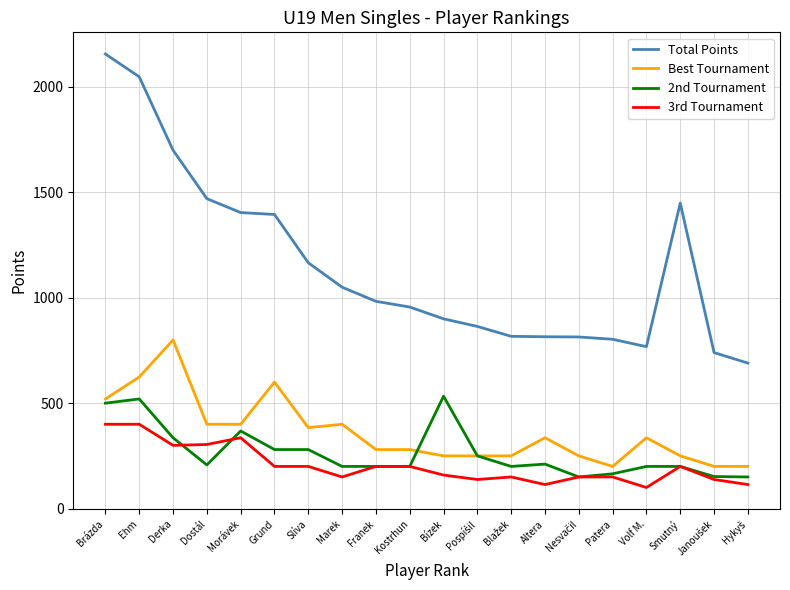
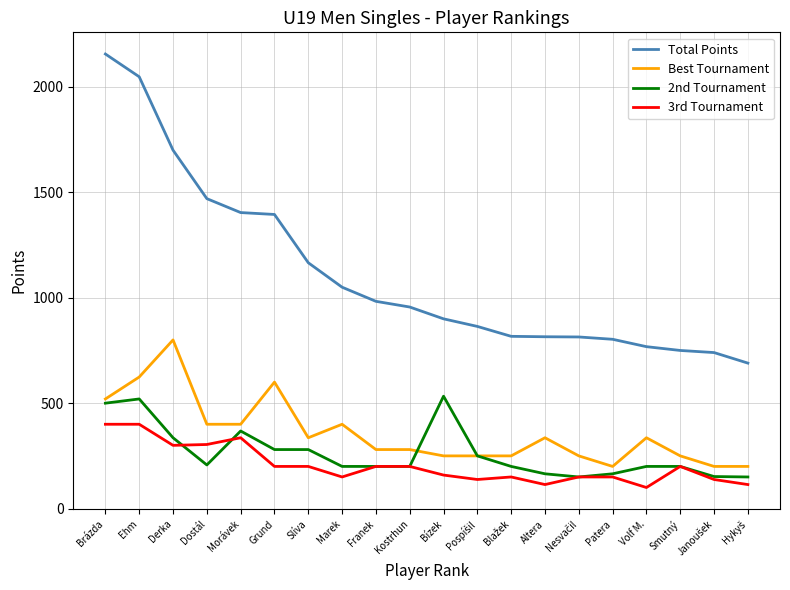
  {
    "Total Points": {
      "Brázda": 2160,
      "Ehm": 2050,
      "Derka": 1700,
      "Dostál": 1470,
      "Morávek": 1400,
      "Grund": 1400,
      "Slíva": 1170,
      "Marek": 1050,
      "Franek": 980,
      "Kostrhun": 960,
      "Bízek": 900,
      "Pospíšil": 860,
      "Blažek": 820,
      "Altera": 820,
      "Nesvačil": 810,
      "Patera": 800,
      "Volf M.": 770,
-     "Smutný": 1450,
+     "Smutný": 750,
      "Janoušek": 740,
      "Hykyš": 690
    },
    "Best Tournament": {
      "Brázda": 520,
      "Ehm": 620,
      "Derka": 800,
      "Dostál": 400,
      "Morávek": 400,
      "Grund": 600,
-     "Slíva": 380,
+     "Slíva": 340,
      "Marek": 400,
      "Franek": 280,
      "Kostrhun": 280,
      "Bízek": 250,
      "Blažek": 250,
      "Altera": 340,
      "Nesvačil": 250,
      "Patera": 200,
      "Volf M.": 340,
      "Smutný": 250,
      "Janoušek": 200,
      "Hykyš": 200
    },
    "2nd Tournament": {
      "Brázda": 500,
      "Ehm": 520,
      "Derka": 340,
      "Dostál": 210,
      "Morávek": 370,
      "Grund": 280,
      "Slíva": 280,
      "Marek": 200,
      "Bízek": 530,
      "Blažek": 200,
-     "Altera": 210,
+     "Altera": 170,
      "Patera": 170,
      "Volf M.": 200,
      "Janoušek": 150,
      "Hykyš": 150
    },
    "3rd Tournament": {
      "Brázda": 400,
      "Ehm": 400,
      "Derka": 300,
      "Dostál": 300,
      "Morávek": 340,
      "Grund": 200,
      "Slíva": 200,
      "Marek": 150,
      "Bízek": 160,
      "Pospíšil": 140,
      "Blažek": 150,
      "Altera": 110,
      "Patera": 150,
      "Volf M.": 100,
      "Janoušek": 140,
      "Hykyš": 110
    }
  }
